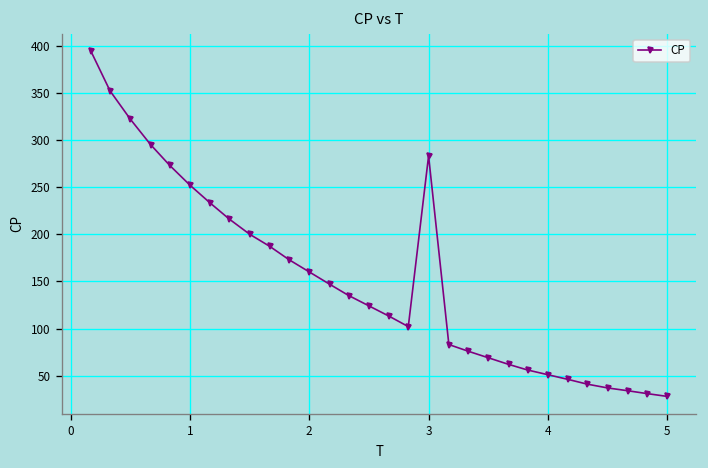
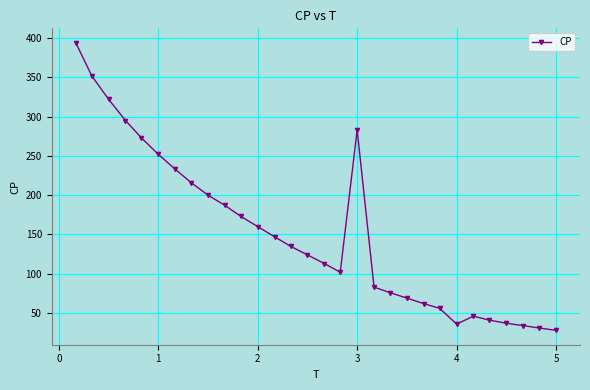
  {
    "1": 250,
    "2": 160,
    "3": 280,
-   "4": 50,
+   "4": 40,
    "5": 30
  }
